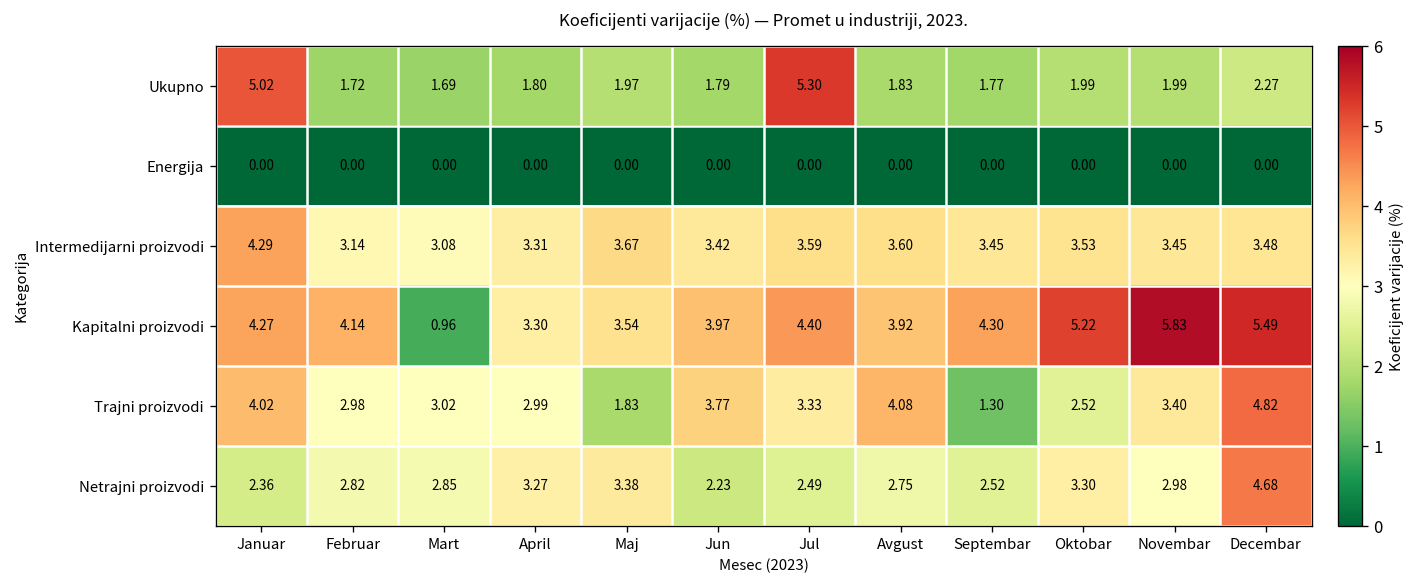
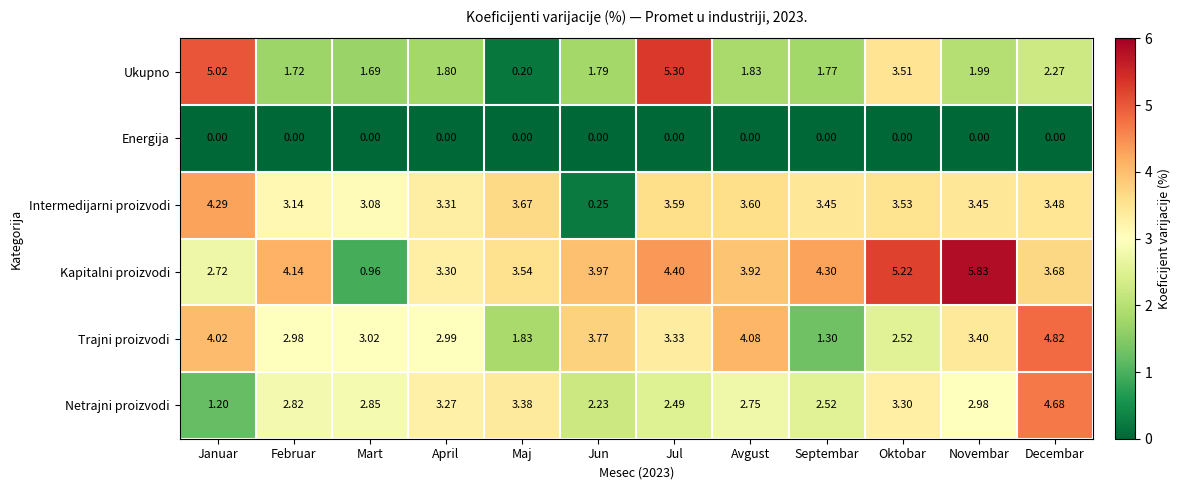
  {
    "Ukupno": {
      "Januar": 5.02,
      "Februar": 1.72,
      "Mart": 1.69,
      "April": 1.80,
-     "Maj": 1.97,
+     "Maj": 0.20,
      "Jun": 1.79,
      "Jul": 5.30,
      "Avgust": 1.83,
      "Septembar": 1.77,
-     "Oktobar": 1.99,
+     "Oktobar": 3.51,
      "Novembar": 1.99,
      "Decembar": 2.27
    },
    "Energija": {
      "Januar": 0.00,
      "Februar": 0.00,
      "Mart": 0.00,
      "April": 0.00,
      "Maj": 0.00,
      "Jun": 0.00,
      "Jul": 0.00,
      "Avgust": 0.00,
      "Septembar": 0.00,
      "Oktobar": 0.00,
      "Novembar": 0.00,
      "Decembar": 0.00
    },
    "Intermedijarni proizvodi": {
      "Januar": 4.29,
      "Februar": 3.14,
      "Mart": 3.08,
      "April": 3.31,
      "Maj": 3.67,
-     "Jun": 3.42,
+     "Jun": 0.25,
      "Jul": 3.59,
      "Avgust": 3.60,
      "Septembar": 3.45,
      "Oktobar": 3.53,
      "Novembar": 3.45,
      "Decembar": 3.48
    },
    "Kapitalni proizvodi": {
-     "Januar": 4.27,
+     "Januar": 2.72,
      "Februar": 4.14,
      "Mart": 0.96,
      "April": 3.30,
      "Maj": 3.54,
      "Jun": 3.97,
      "Jul": 4.40,
      "Avgust": 3.92,
      "Septembar": 4.30,
      "Oktobar": 5.22,
      "Novembar": 5.83,
-     "Decembar": 5.49
+     "Decembar": 3.68
    },
    "Trajni proizvodi": {
      "Januar": 4.02,
      "Februar": 2.98,
      "Mart": 3.02,
      "April": 2.99,
      "Maj": 1.83,
      "Jun": 3.77,
      "Jul": 3.33,
      "Avgust": 4.08,
      "Septembar": 1.30,
      "Oktobar": 2.52,
      "Novembar": 3.40,
      "Decembar": 4.82
    },
    "Netrajni proizvodi": {
-     "Januar": 2.36,
+     "Januar": 1.20,
      "Februar": 2.82,
      "Mart": 2.85,
      "April": 3.27,
      "Maj": 3.38,
      "Jun": 2.23,
      "Jul": 2.49,
      "Avgust": 2.75,
      "Septembar": 2.52,
      "Oktobar": 3.30,
      "Novembar": 2.98,
      "Decembar": 4.68
    }
  }
